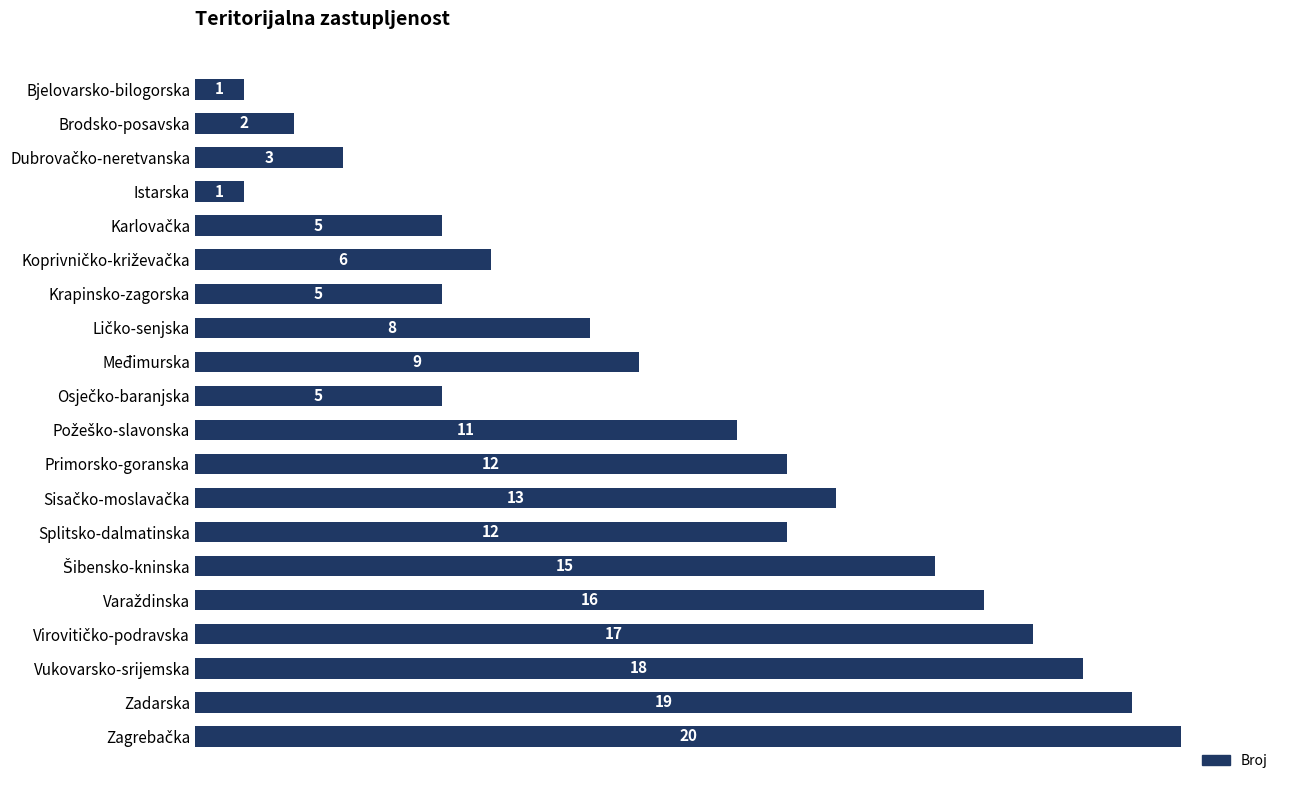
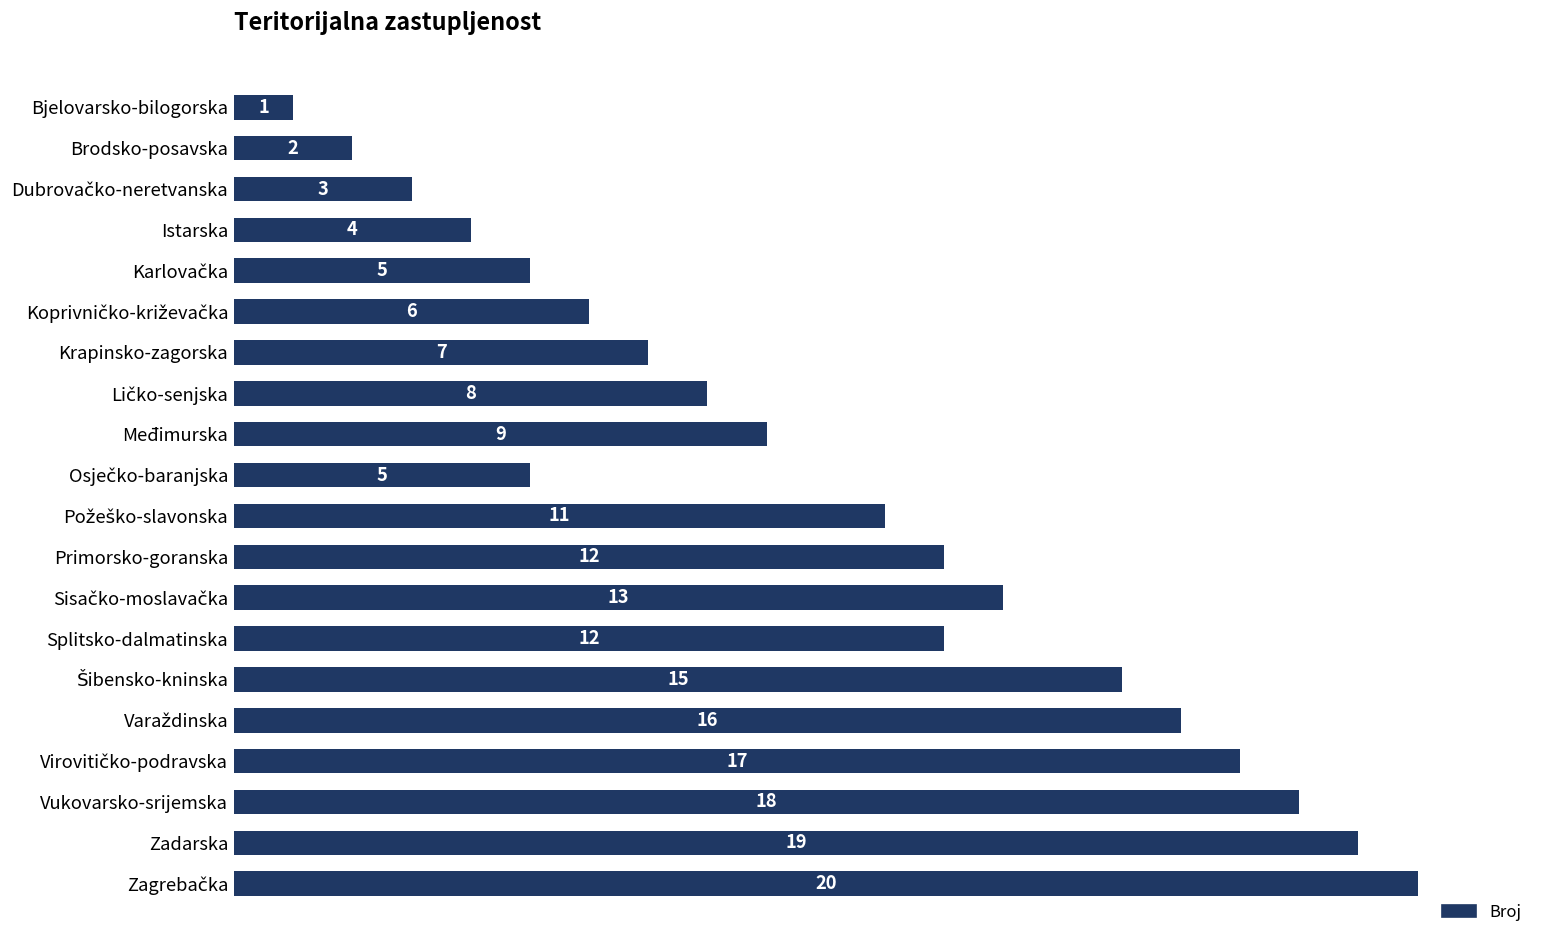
  {
    "Bjelovarsko-bilogorska": 1,
    "Brodsko-posavska": 2,
    "Dubrovačko-neretvanska": 3,
-   "Istarska": 1,
+   "Istarska": 4,
    "Karlovačka": 5,
    "Koprivničko-križevačka": 6,
-   "Krapinsko-zagorska": 5,
+   "Krapinsko-zagorska": 7,
    "Ličko-senjska": 8,
    "Međimurska": 9,
    "Osječko-baranjska": 5,
    "Požeško-slavonska": 11,
    "Primorsko-goranska": 12,
    "Sisačko-moslavačka": 13,
    "Splitsko-dalmatinska": 12,
    "Šibensko-kninska": 15,
    "Varaždinska": 16,
    "Virovitičko-podravska": 17,
    "Vukovarsko-srijemska": 18,
    "Zadarska": 19,
    "Zagrebačka": 20
  }
